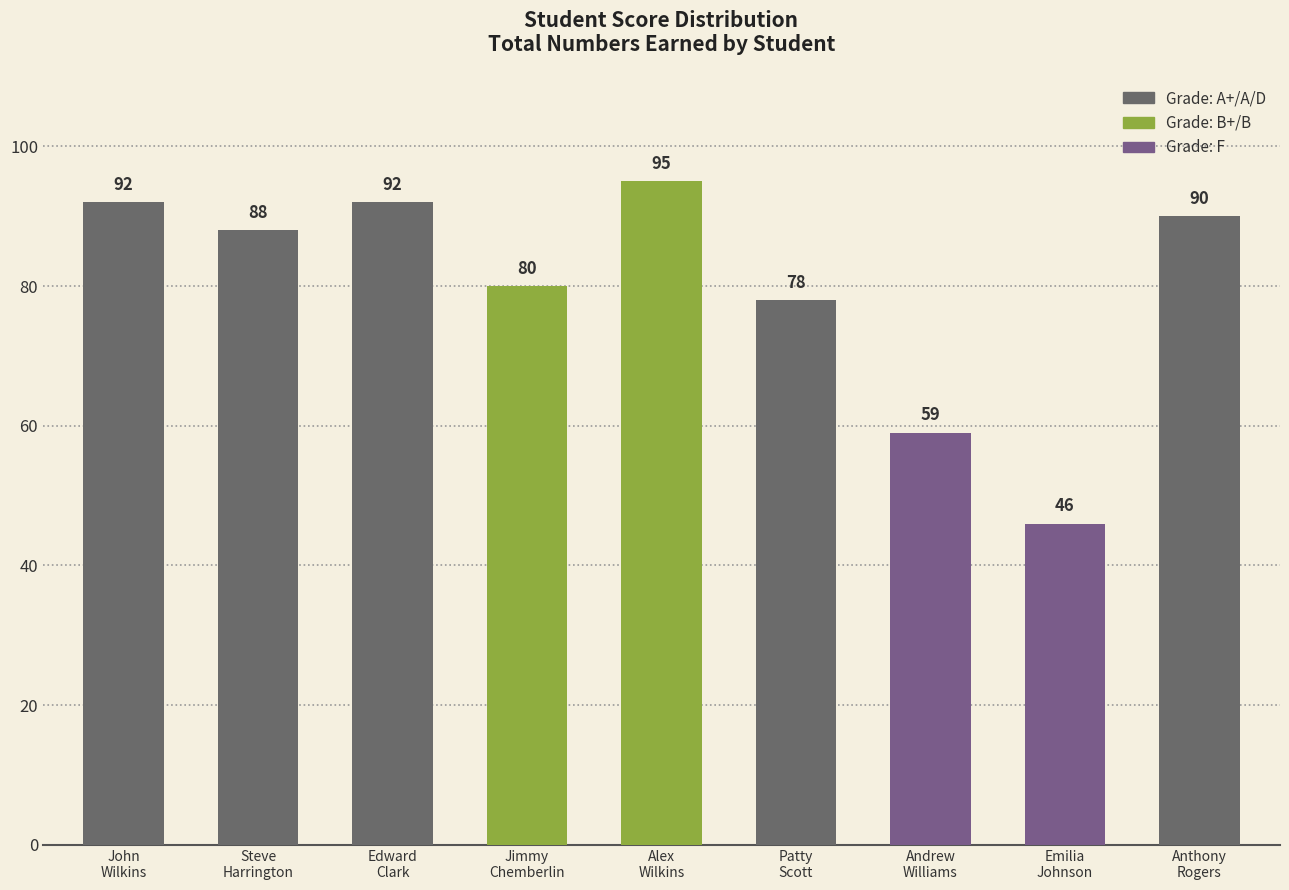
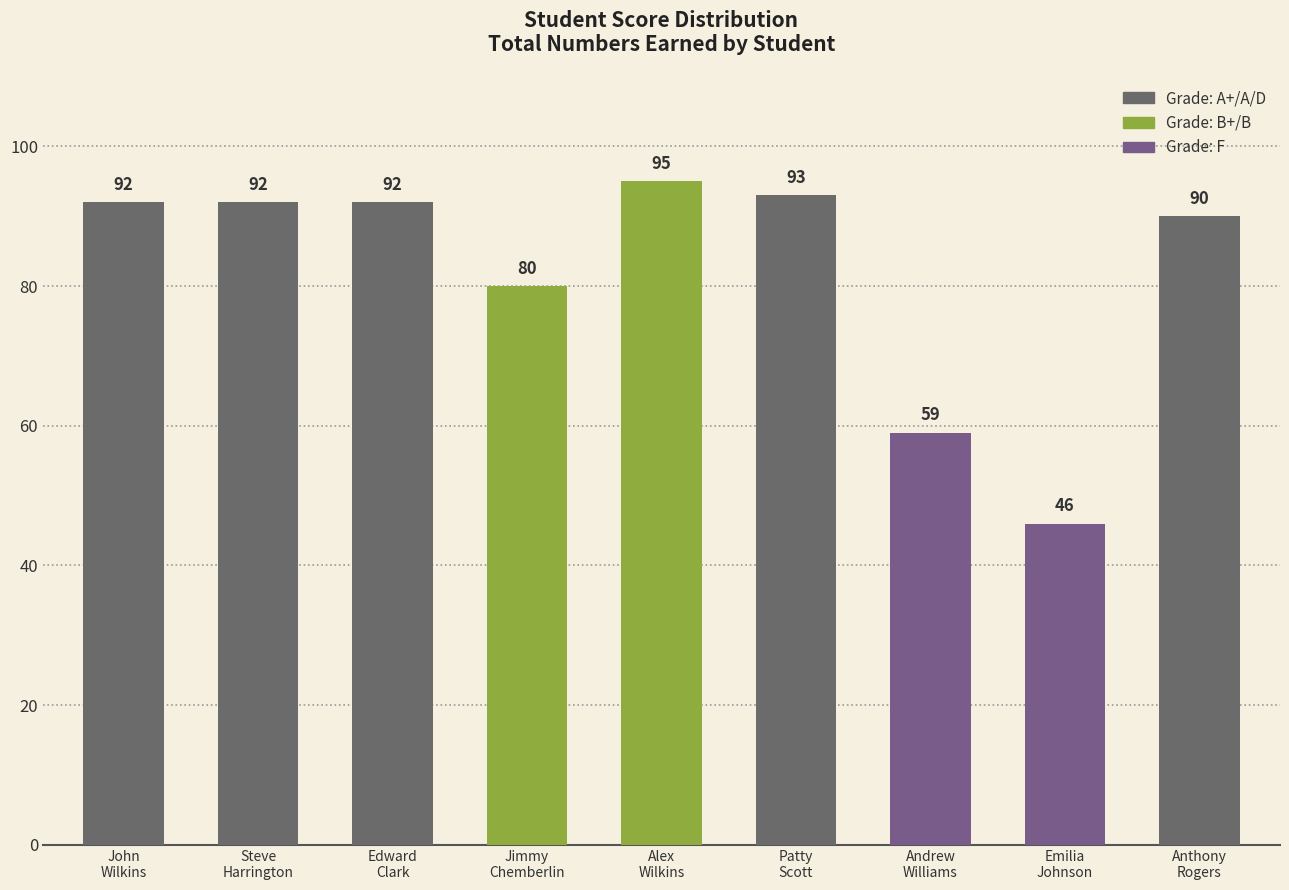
  {
    "John Wilkins": 92,
-   "Steve Harrington": 88,
+   "Steve Harrington": 92,
    "Edward Clark": 92,
    "Jimmy Chemberlin": 80,
    "Alex Wilkins": 95,
-   "Patty Scott": 78,
+   "Patty Scott": 93,
    "Andrew Williams": 59,
    "Emilia Johnson": 46,
    "Anthony Rogers": 90
  }
